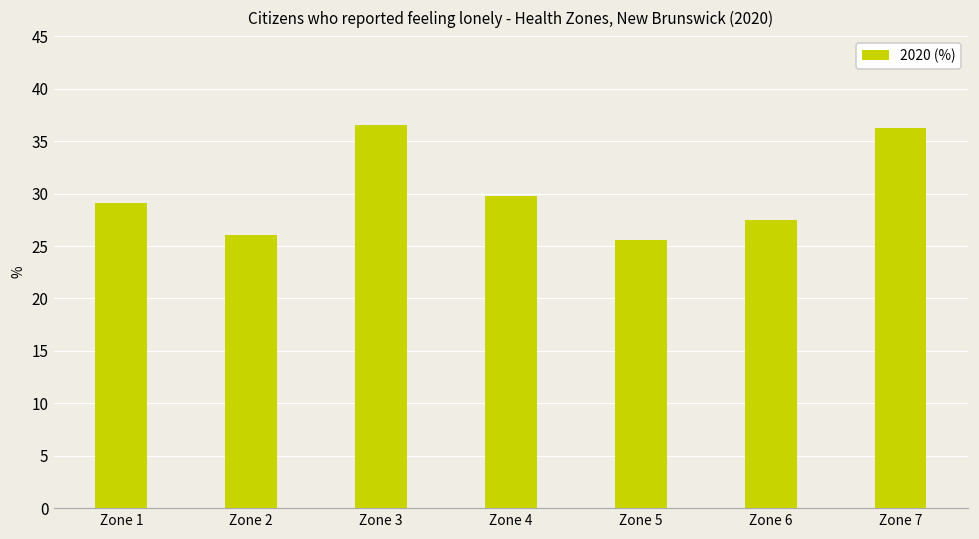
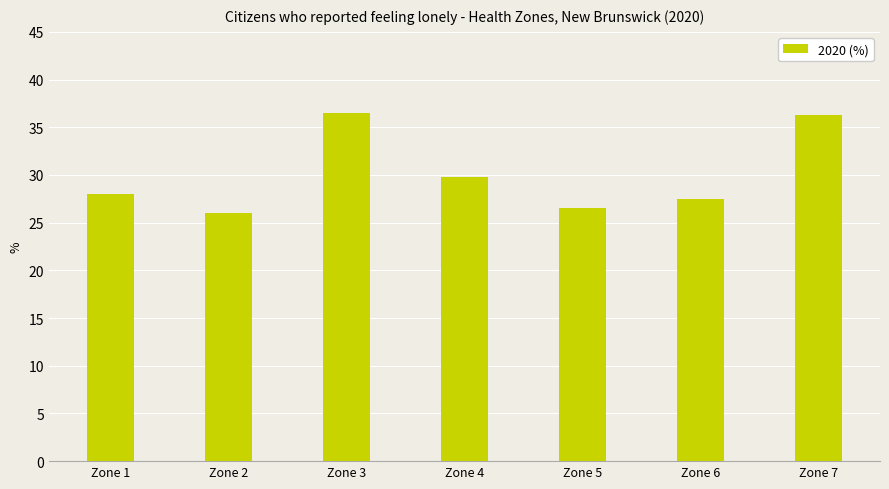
  {
-   "Zone 1": 29,
+   "Zone 1": 28,
    "Zone 2": 26,
    "Zone 3": 37,
    "Zone 4": 30,
-   "Zone 5": 25.6,
+   "Zone 5": 26.5,
    "Zone 6": 27,
    "Zone 7": 36
  }
